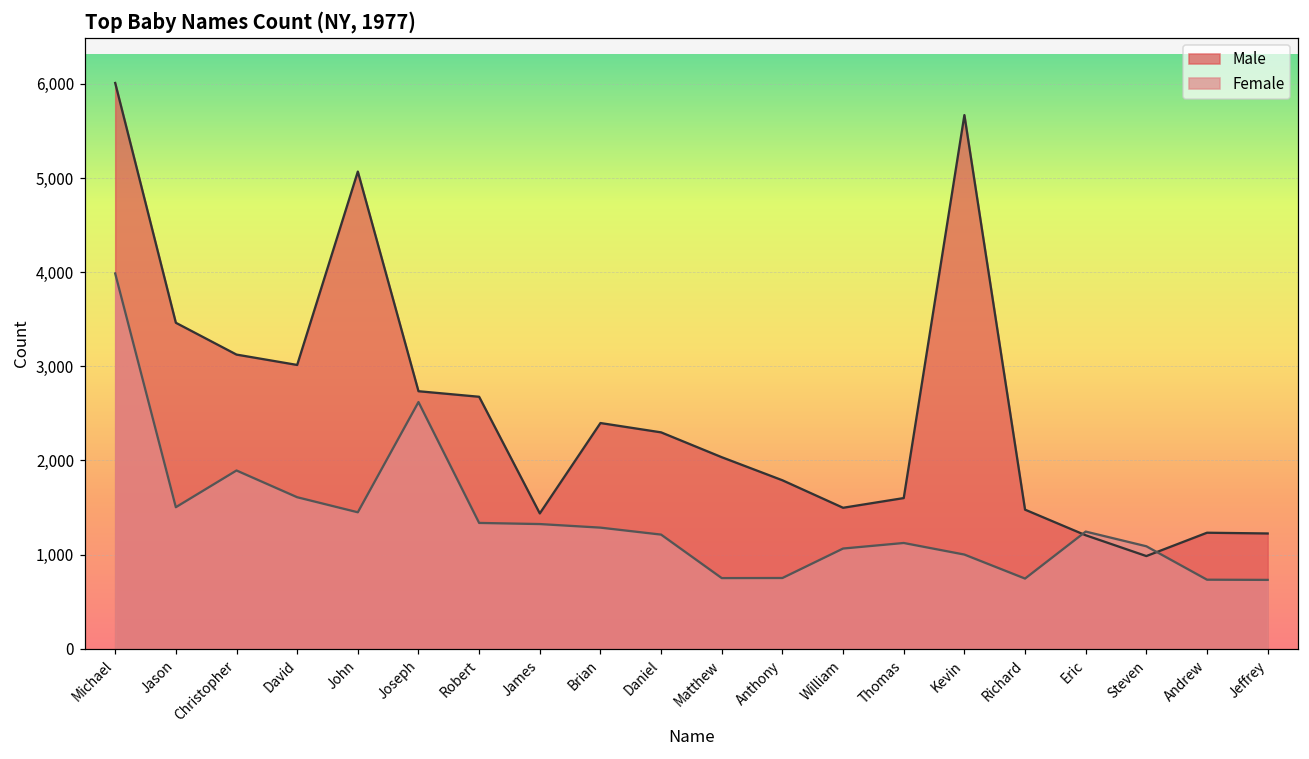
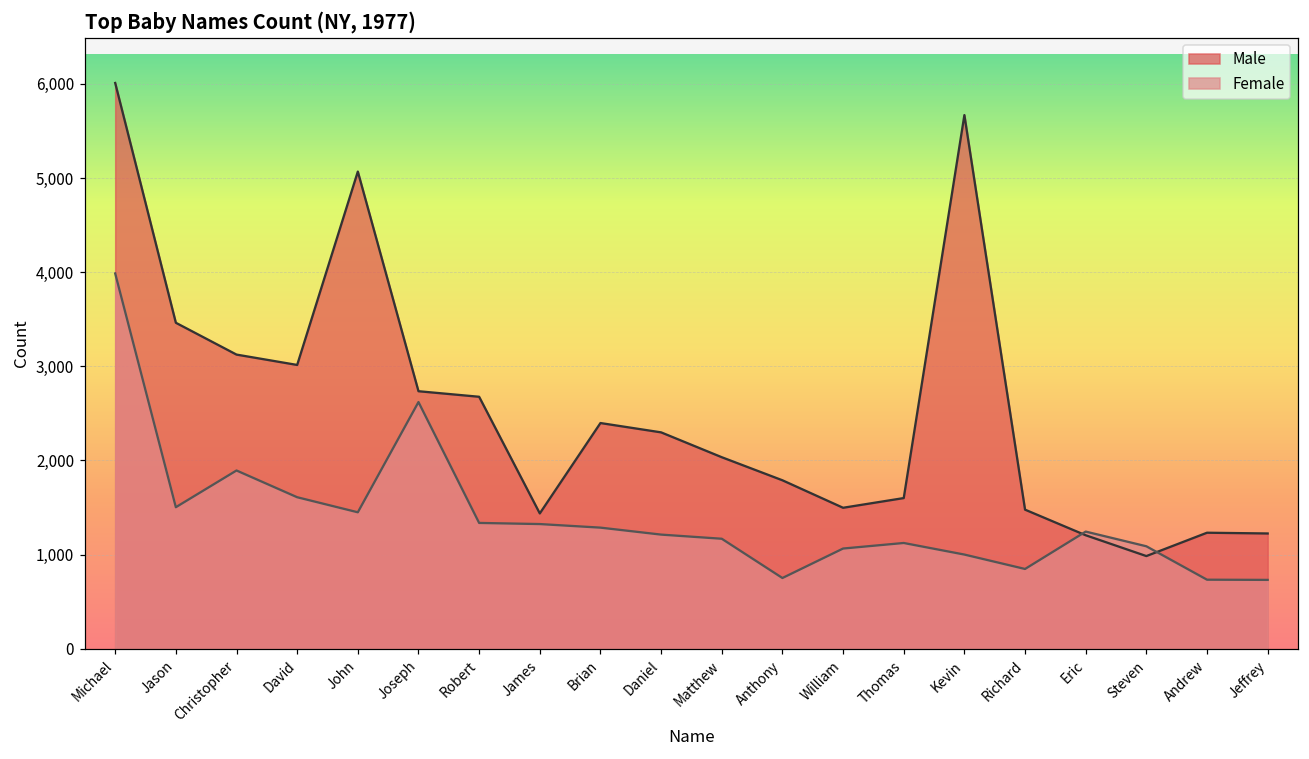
  {
    "Male": {
      "Michael": "6,000",
      "Jason": "3,500",
      "Christopher": "3,100",
      "David": "3,000",
      "John": "5,100",
      "Joseph": "2,700",
      "Robert": "2,700",
      "James": "1,400",
      "Brian": "2,400",
      "Daniel": "2,300",
      "Matthew": "2,000",
      "Anthony": "1,800",
      "William": "1,500",
      "Thomas": "1,600",
      "Kevin": "5,700",
      "Richard": "1,500",
      "Eric": "1,200",
      "Steven": "1,000",
      "Andrew": "1,200",
      "Jeffrey": "1,200"
    },
    "Female": {
      "Michael": "4,000",
      "Jason": "1,500",
      "Christopher": "1,900",
      "David": "1,600",
      "John": "1,400",
      "Joseph": "2,600",
      "Robert": "1,300",
      "James": "1,300",
      "Brian": "1,300",
      "Daniel": "1,200",
-     "Matthew": "800",
+     "Matthew": "1,200",
      "Anthony": "800",
      "William": "1,100",
      "Thomas": "1,100",
      "Kevin": "1,000",
-     "Richard": "700",
+     "Richard": "800",
      "Eric": "1,200",
      "Steven": "1,100",
      "Andrew": "700",
      "Jeffrey": "700"
    }
  }
